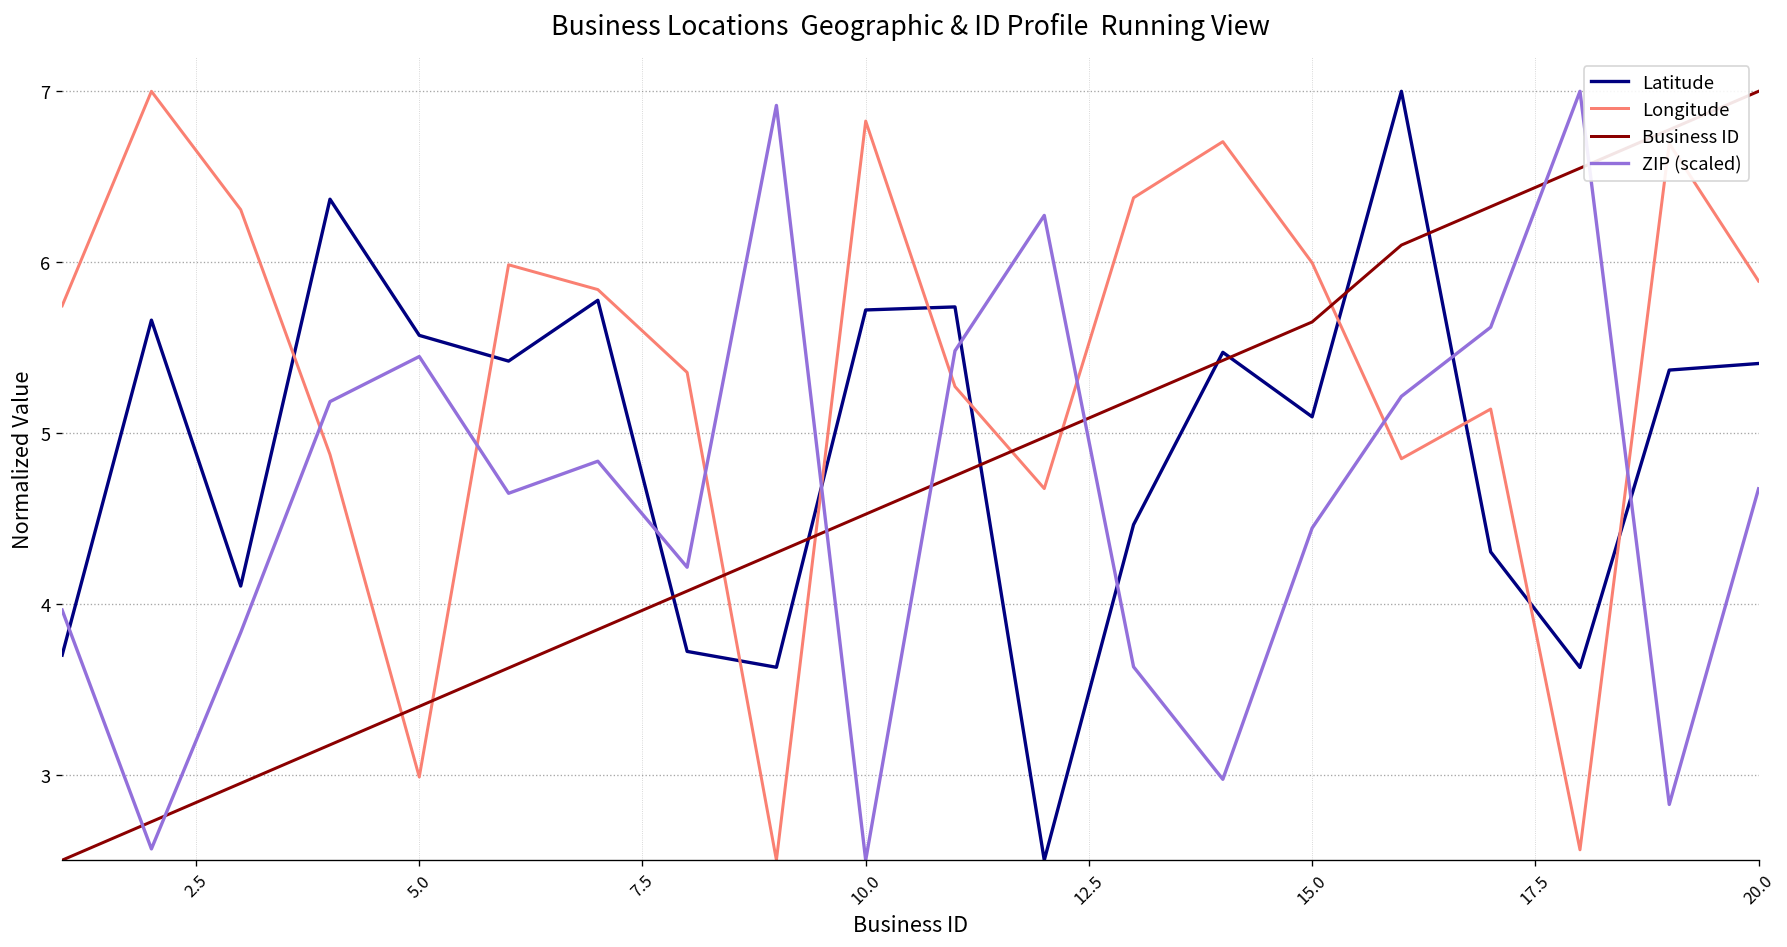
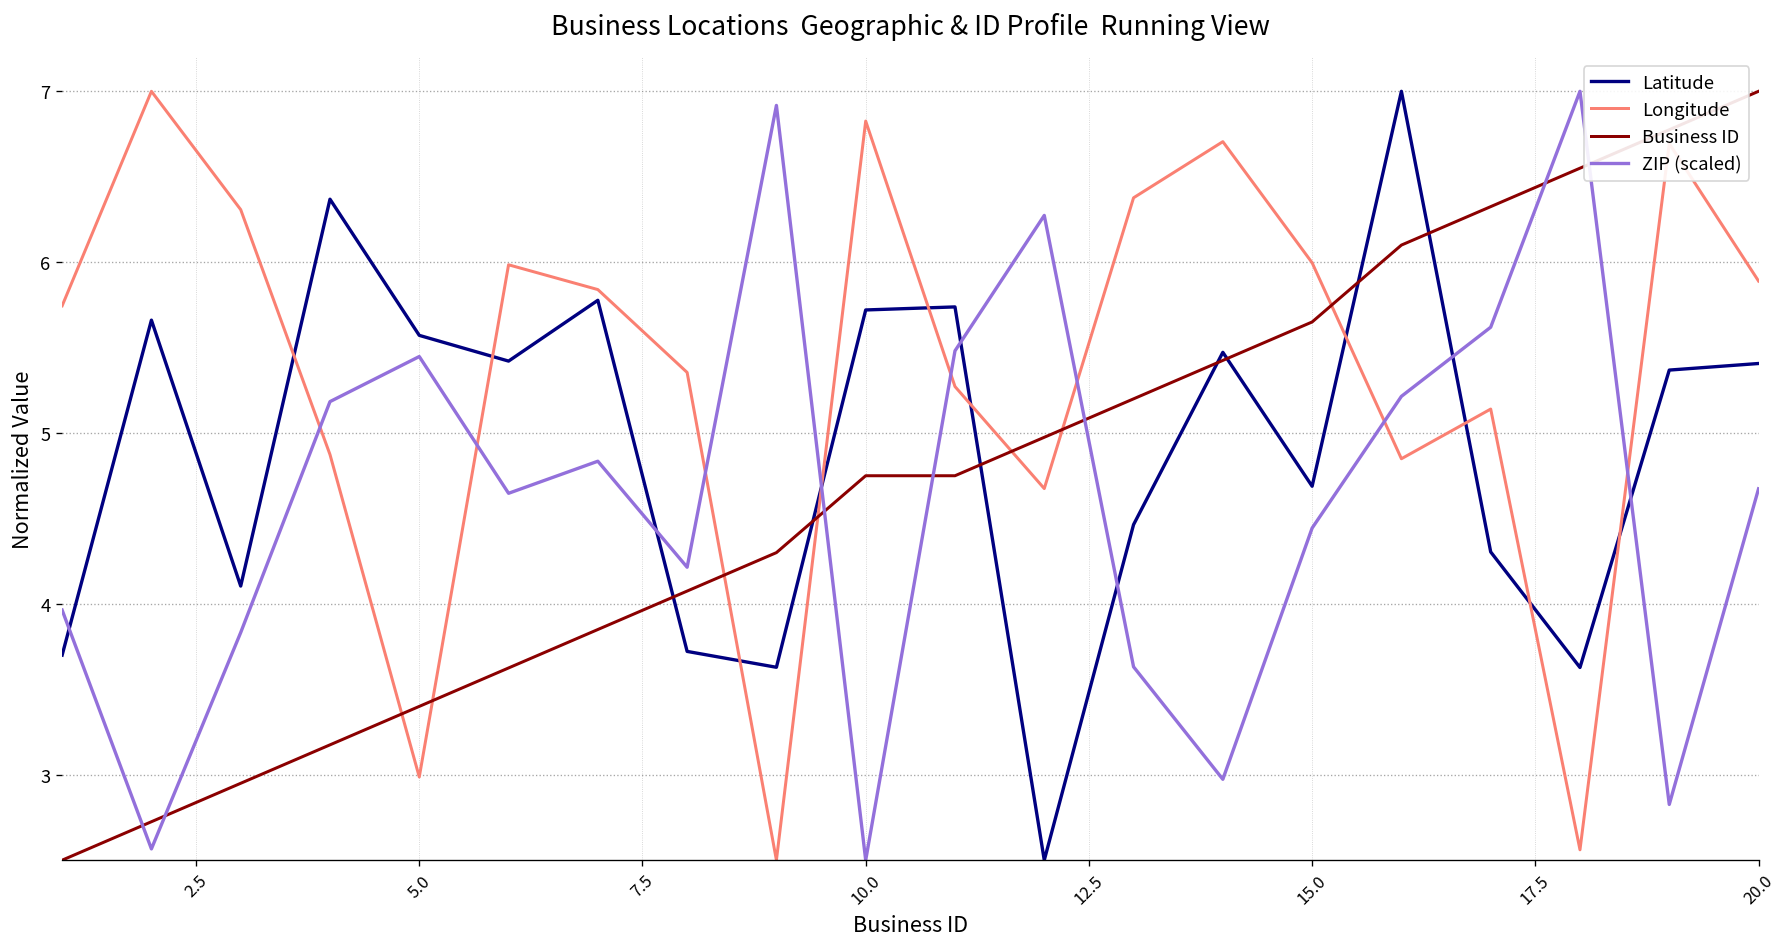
  {
    "Latitude": {
      "5.0": 5.57,
      "10.0": 5.72,
-     "15.0": 5.09,
+     "15.0": 4.69,
      "20.0": 5.41
    },
    "Longitude": {
      "5.0": 2.99,
      "10.0": 6.83,
      "15.0": 6.00,
      "20.0": 5.89
    },
    "Business ID": {
      "5.0": 3.40,
-     "10.0": 4.53,
+     "10.0": 4.75,
      "15.0": 5.65,
      "20.0": 7.00
    },
    "ZIP (scaled)": {
      "5.0": 5.45,
      "10.0": 2.50,
      "15.0": 4.44,
      "20.0": 4.67
    }
  }
